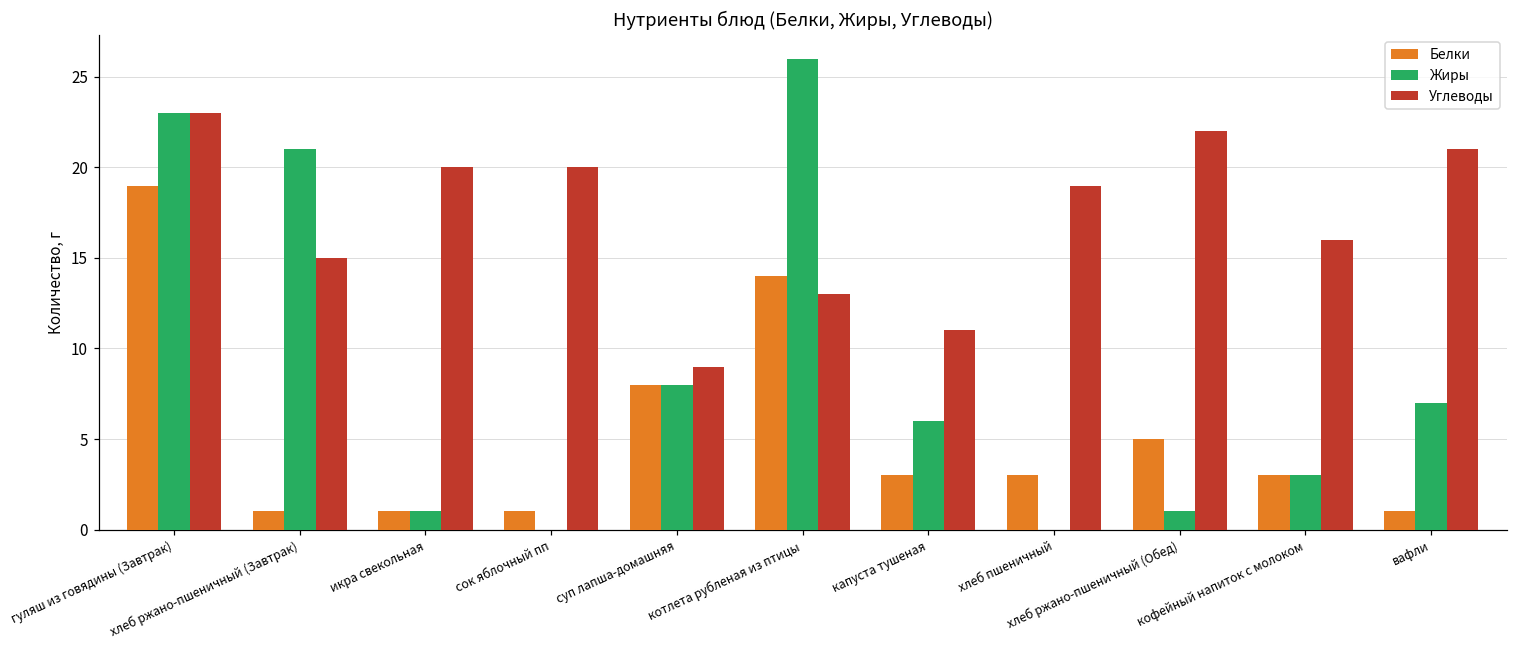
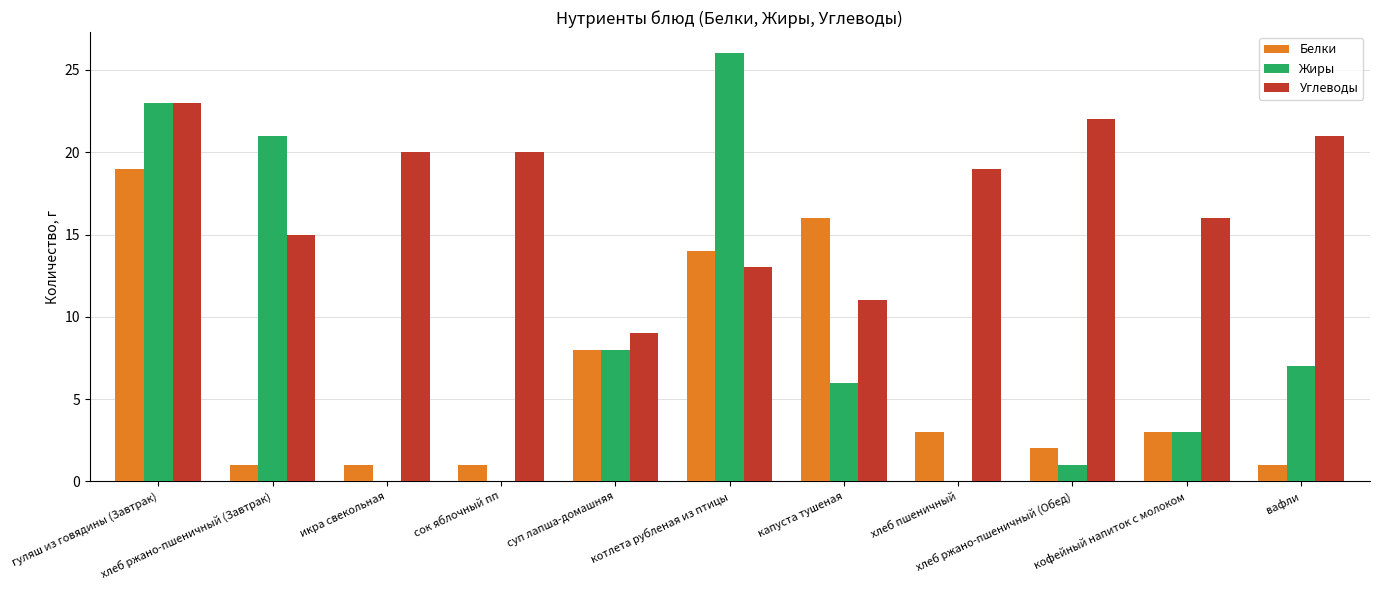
  {
    "Белки": {
      "гуляш из говядины (Завтрак)": 19,
      "хлеб ржано-пшеничный (Завтрак)": 1,
      "икра свекольная": 1,
      "сок яблочный пп": 1,
      "суп лапша-домашняя": 8,
      "котлета рубленая из птицы": 14,
-     "капуста тушеная": 3,
+     "капуста тушеная": 16,
      "хлеб пшеничный": 3,
-     "хлеб ржано-пшеничный (Обед)": 5,
+     "хлеб ржано-пшеничный (Обед)": 2,
      "кофейный напиток с молоком": 3,
      "вафли": 1
    },
    "Жиры": {
      "гуляш из говядины (Завтрак)": 23,
      "хлеб ржано-пшеничный (Завтрак)": 21,
-     "икра свекольная": 1,
+     "икра свекольная": 0,
      "сок яблочный пп": 0,
      "суп лапша-домашняя": 8,
      "котлета рубленая из птицы": 26,
      "капуста тушеная": 6,
      "хлеб пшеничный": 0,
      "хлеб ржано-пшеничный (Обед)": 1,
      "кофейный напиток с молоком": 3,
      "вафли": 7
    },
    "Углеводы": {
      "гуляш из говядины (Завтрак)": 23,
      "хлеб ржано-пшеничный (Завтрак)": 15,
      "икра свекольная": 20,
      "сок яблочный пп": 20,
      "суп лапша-домашняя": 9,
      "котлета рубленая из птицы": 13,
      "капуста тушеная": 11,
      "хлеб пшеничный": 19,
      "хлеб ржано-пшеничный (Обед)": 22,
      "кофейный напиток с молоком": 16,
      "вафли": 21
    }
  }
